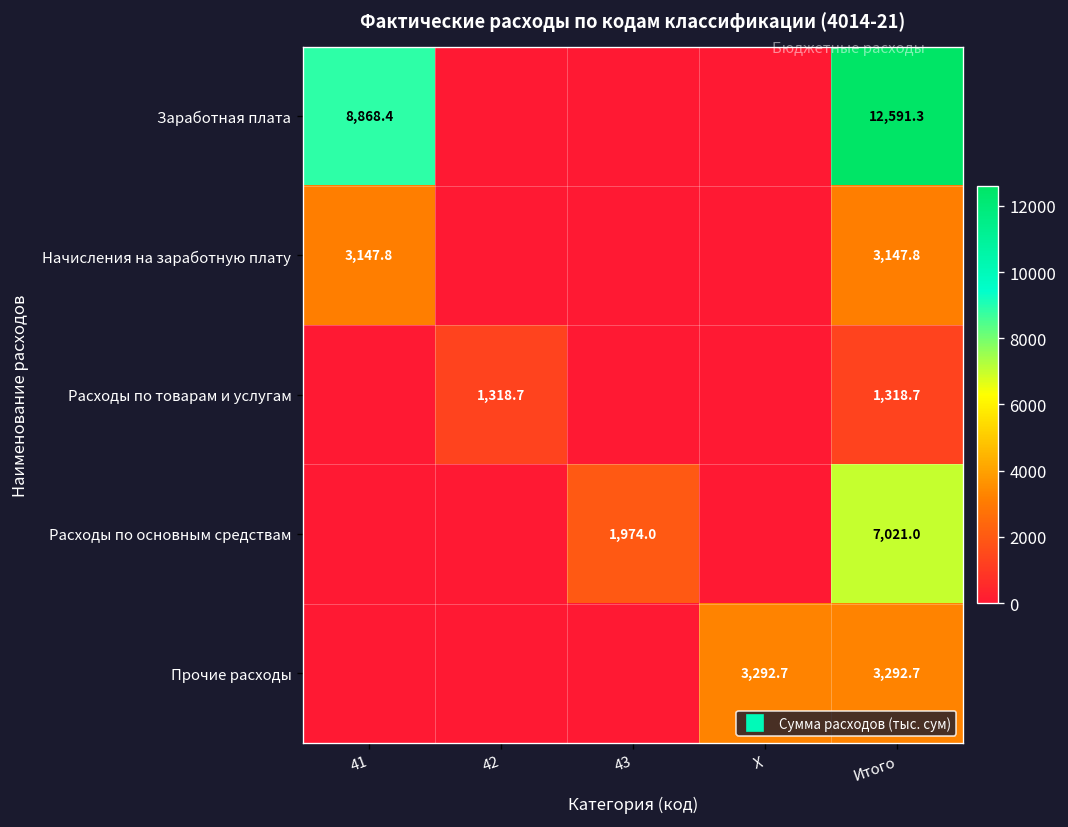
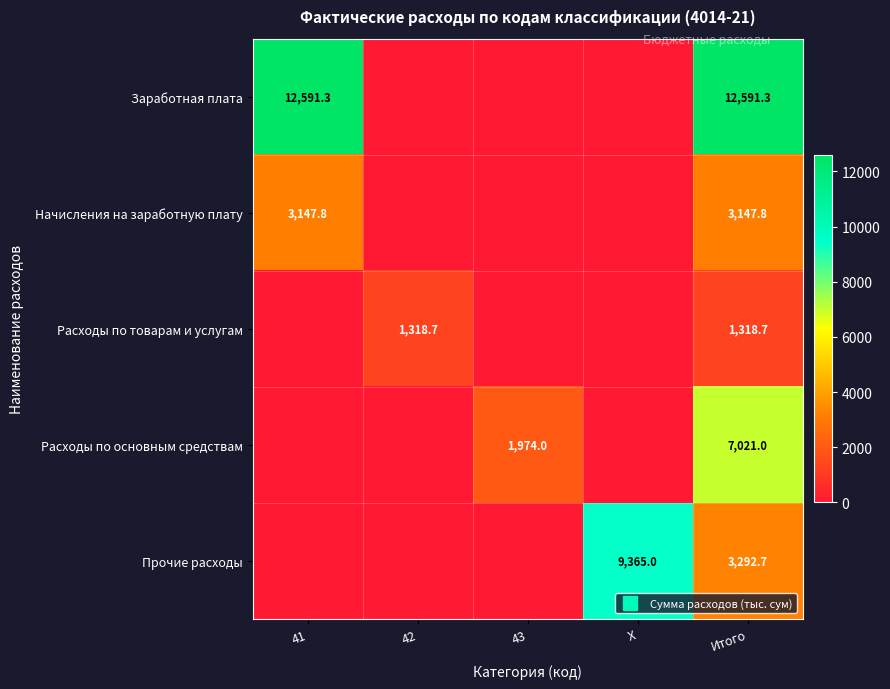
  {
    "Заработная плата": {
-     "41": "8,868.4",
+     "41": "12,591.3",
      "Итого": "12,591.3"
    },
    "Начисления на заработную плату": {
      "41": "3,147.8",
      "Итого": "3,147.8"
    },
    "Расходы по товарам и услугам": {
      "42": "1,318.7",
      "Итого": "1,318.7"
    },
    "Расходы по основным средствам": {
      "43": "1,974.0",
      "Итого": "7,021.0"
    },
    "Прочие расходы": {
-     "X": "3,292.7",
+     "X": "9,365.0",
      "Итого": "3,292.7"
    }
  }
